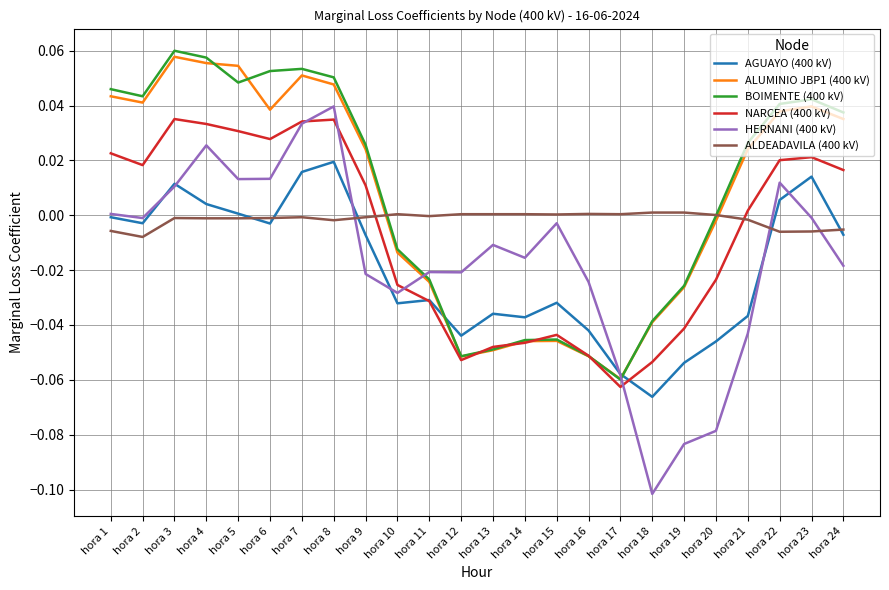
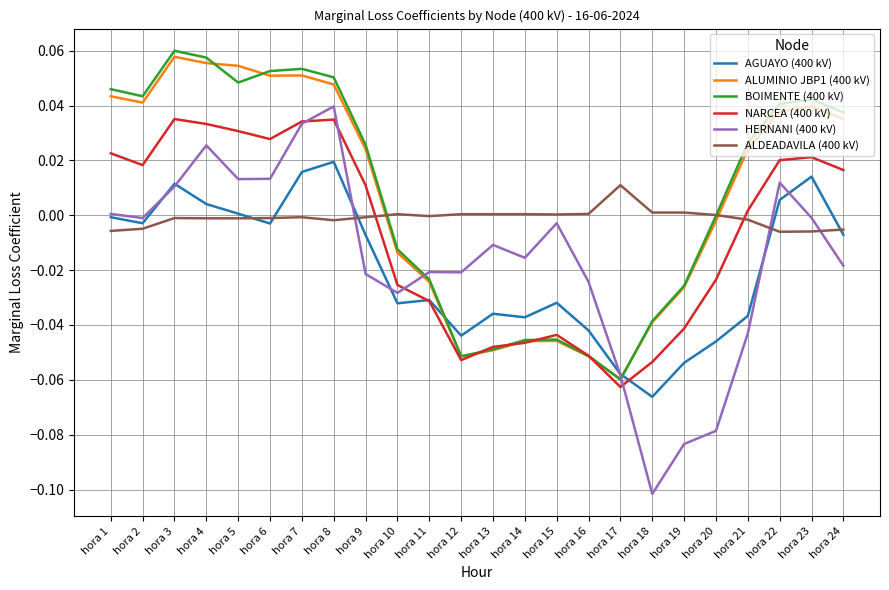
  {
    "AGUAYO (400 kV)": {
      "hora 1": -0.001,
      "hora 2": -0.003,
      "hora 3": 0.012,
      "hora 4": 0.004,
      "hora 5": 0.001,
      "hora 6": -0.003,
      "hora 7": 0.016,
      "hora 8": 0.020,
      "hora 9": -0.007,
      "hora 10": -0.032,
      "hora 12": -0.044,
      "hora 13": -0.036,
      "hora 14": -0.037,
      "hora 15": -0.032,
      "hora 16": -0.042,
      "hora 18": -0.066,
      "hora 19": -0.054,
      "hora 20": -0.046,
      "hora 21": -0.037,
      "hora 22": 0.006,
      "hora 23": 0.014,
      "hora 24": -0.007
    },
    "ALUMINIO JBP1 (400 kV)": {
      "hora 1": 0.043,
      "hora 2": 0.041,
      "hora 3": 0.058,
      "hora 4": 0.056,
      "hora 5": 0.055,
-     "hora 6": 0.039,
+     "hora 6": 0.051,
      "hora 7": 0.051,
      "hora 8": 0.048,
      "hora 9": 0.024,
      "hora 10": -0.014,
      "hora 20": -0.002
    },
    "BOIMENTE (400 kV)": {
      "hora 1": 0.046,
      "hora 2": 0.043,
      "hora 3": 0.060,
      "hora 4": 0.058,
      "hora 5": 0.048,
      "hora 6": 0.053,
      "hora 7": 0.053,
      "hora 8": 0.050,
      "hora 9": 0.026,
      "hora 10": -0.012
    },
    "NARCEA (400 kV)": {
      "hora 1": 0.023,
      "hora 2": 0.018,
      "hora 3": 0.035,
      "hora 4": 0.033,
      "hora 5": 0.031,
      "hora 6": 0.028,
      "hora 8": 0.035,
      "hora 9": 0.011,
      "hora 10": -0.025,
      "hora 12": -0.053,
      "hora 15": -0.044,
      "hora 17": -0.063,
      "hora 18": -0.054,
      "hora 19": -0.041,
      "hora 20": -0.024,
      "hora 21": 0.002,
      "hora 22": 0.020,
      "hora 23": 0.021,
      "hora 24": 0.017
    },
    "HERNANI (400 kV)": {
      "hora 1": 0.001,
      "hora 2": -0.001,
      "hora 3": 0.011,
      "hora 4": 0.026,
      "hora 5": 0.013,
      "hora 6": 0.013,
      "hora 8": 0.040,
      "hora 9": -0.021,
      "hora 10": -0.028,
      "hora 11": -0.021,
      "hora 12": -0.021,
      "hora 13": -0.011,
      "hora 14": -0.016,
      "hora 15": -0.003,
      "hora 16": -0.024,
      "hora 18": -0.102,
      "hora 19": -0.083,
      "hora 20": -0.079,
      "hora 21": -0.043,
      "hora 22": 0.012,
      "hora 23": -0.001,
      "hora 24": -0.018
    },
    "ALDEADAVILA (400 kV)": {
      "hora 1": -0.006,
-     "hora 2": -0.008,
+     "hora 2": -0.005,
      "hora 3": -0.001,
      "hora 4": -0.001,
      "hora 5": -0.001,
      "hora 6": -0.001,
      "hora 7": -0.001,
      "hora 8": -0.002,
      "hora 9": -0.001,
      "hora 10": 0.000,
      "hora 11": 0.000,
      "hora 12": 0.000,
      "hora 13": 0.000,
      "hora 14": 0.000,
      "hora 15": 0.000,
      "hora 16": 0.001,
-     "hora 17": 0.000,
+     "hora 17": 0.011,
      "hora 18": 0.001,
      "hora 19": 0.001,
      "hora 21": -0.002,
      "hora 22": -0.006,
      "hora 23": -0.006,
      "hora 24": -0.005
    }
  }
